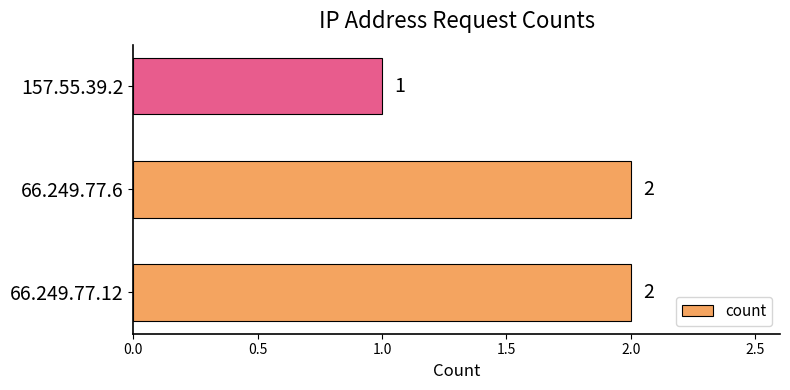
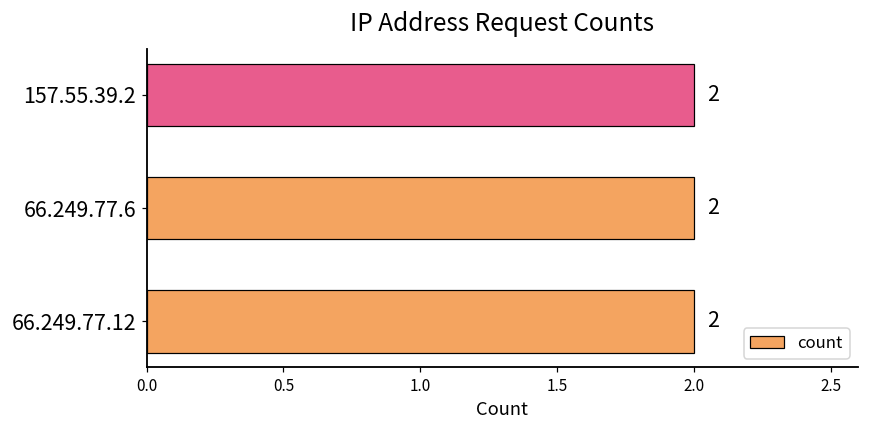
  {
-   "157.55.39.2": 1,
+   "157.55.39.2": 2,
    "66.249.77.6": 2,
    "66.249.77.12": 2
  }
